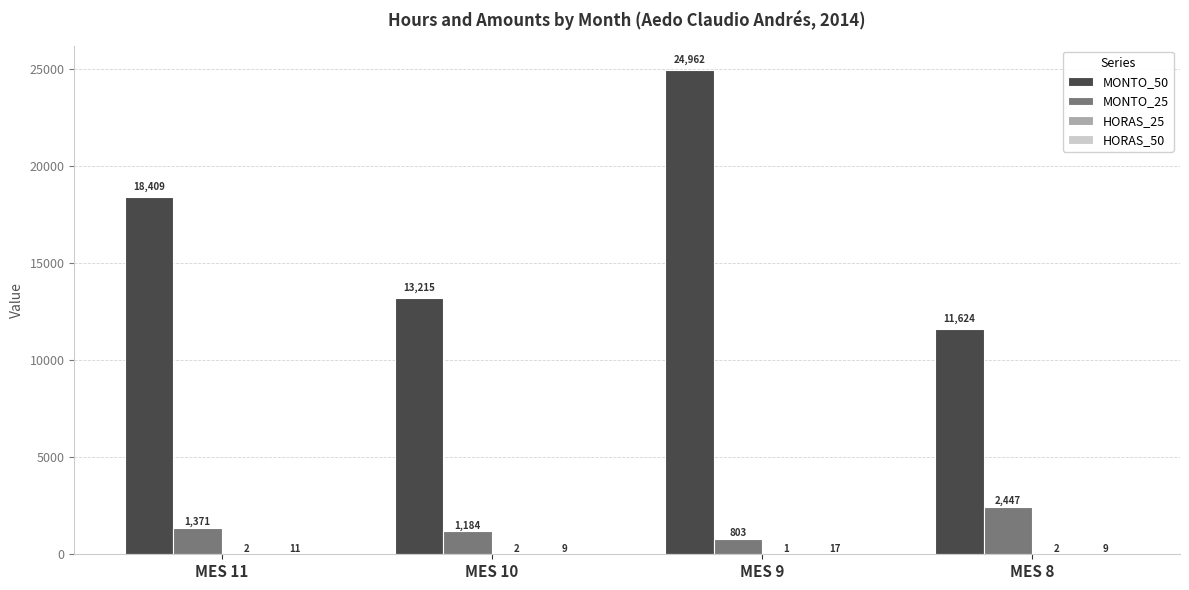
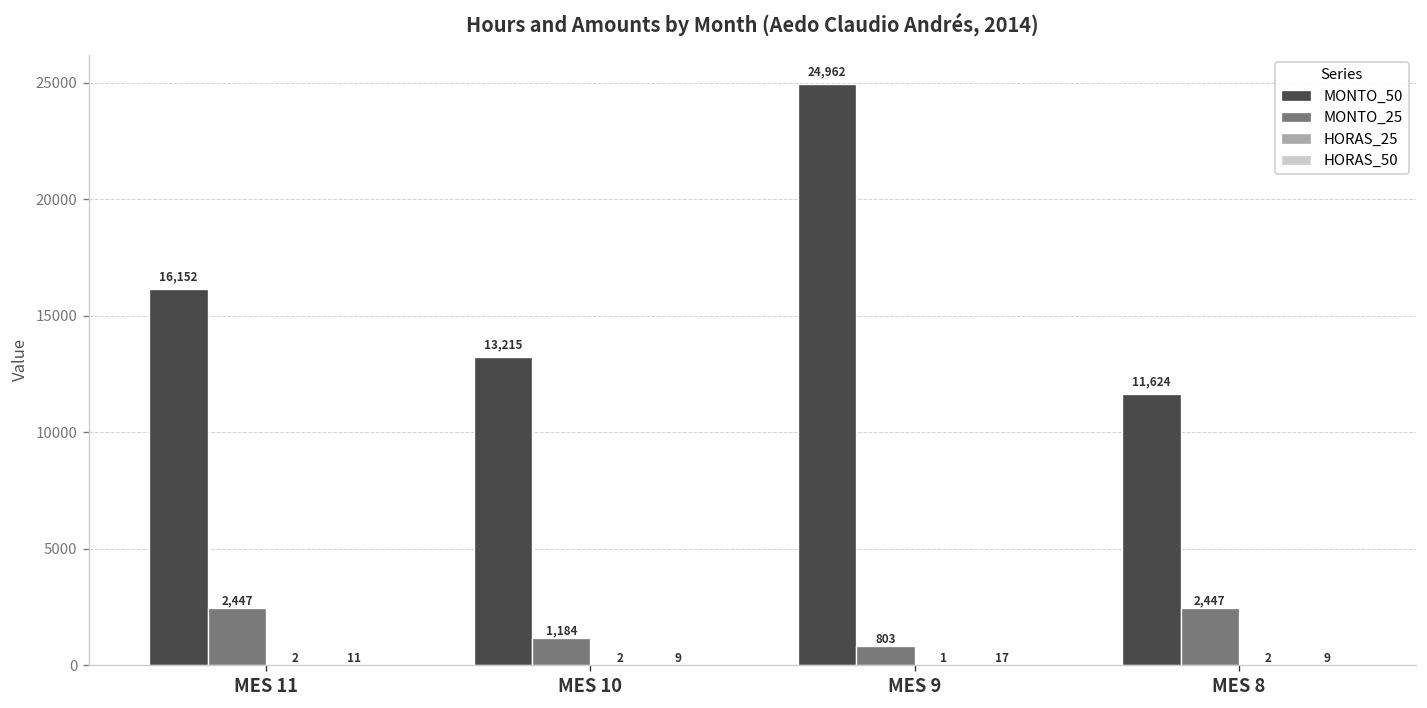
  {
    "MONTO_50": {
-     "MES 11": "18,409",
+     "MES 11": "16,152",
      "MES 10": "13,215",
      "MES 9": "24,962",
      "MES 8": "11,624"
    },
    "MONTO_25": {
-     "MES 11": "1,371",
+     "MES 11": "2,447",
      "MES 10": "1,184",
      "MES 9": "803",
      "MES 8": "2,447"
    }
  }
